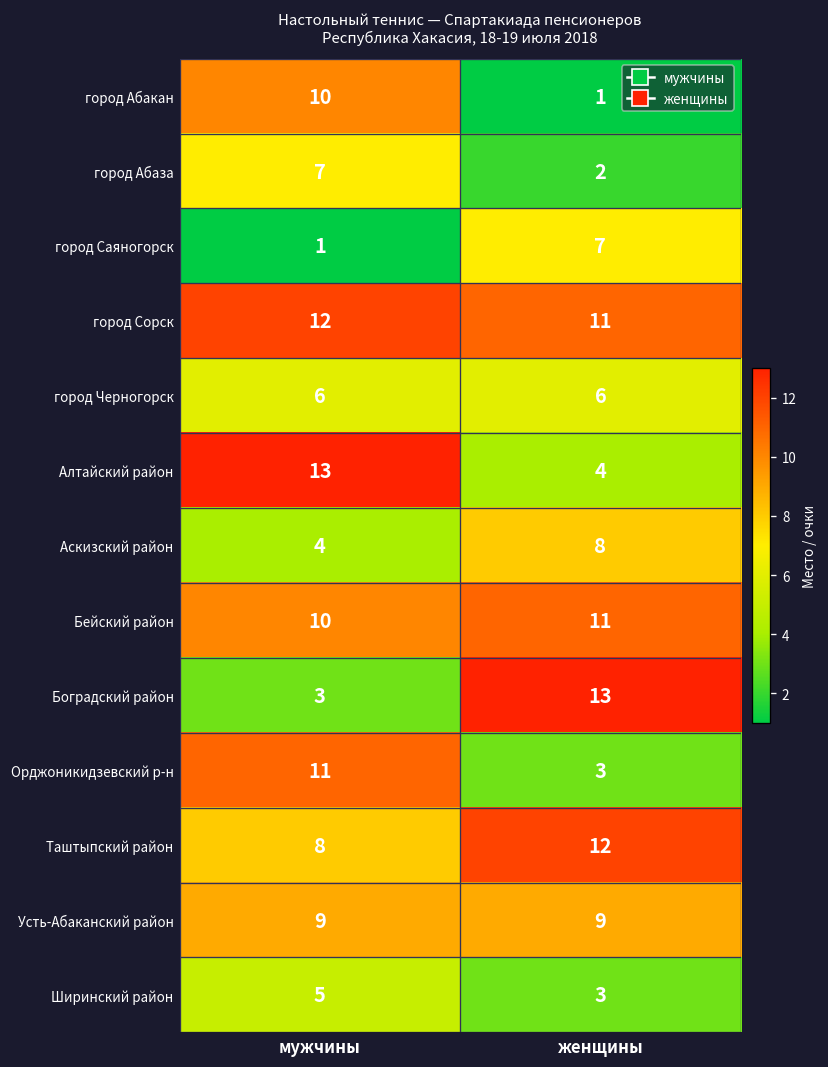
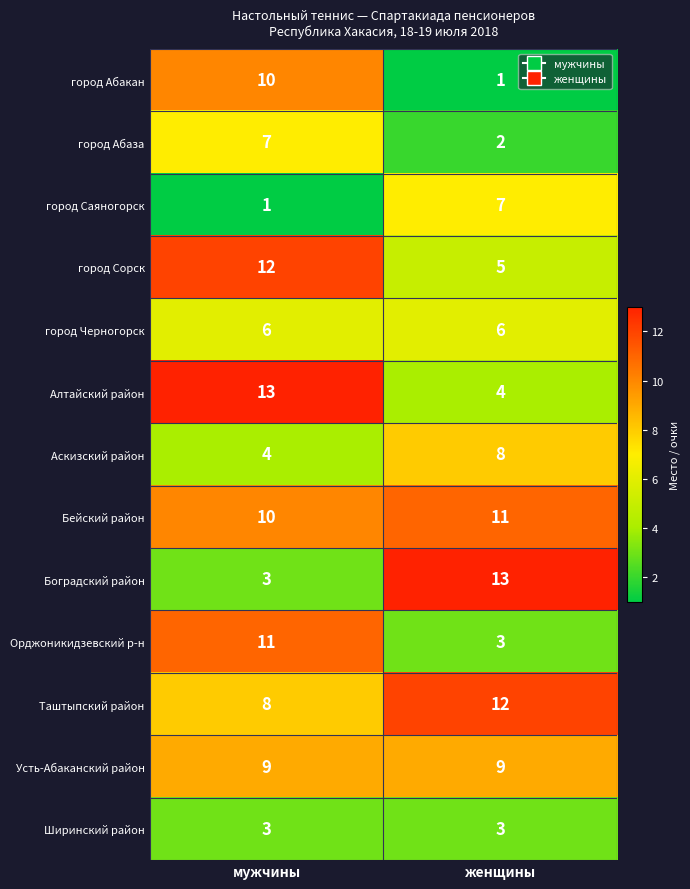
  {
    "город Сорск": {
-     "женщины": 11
+     "женщины": 5
    },
    "Ширинский район": {
-     "мужчины": 5
+     "мужчины": 3
    }
  }
